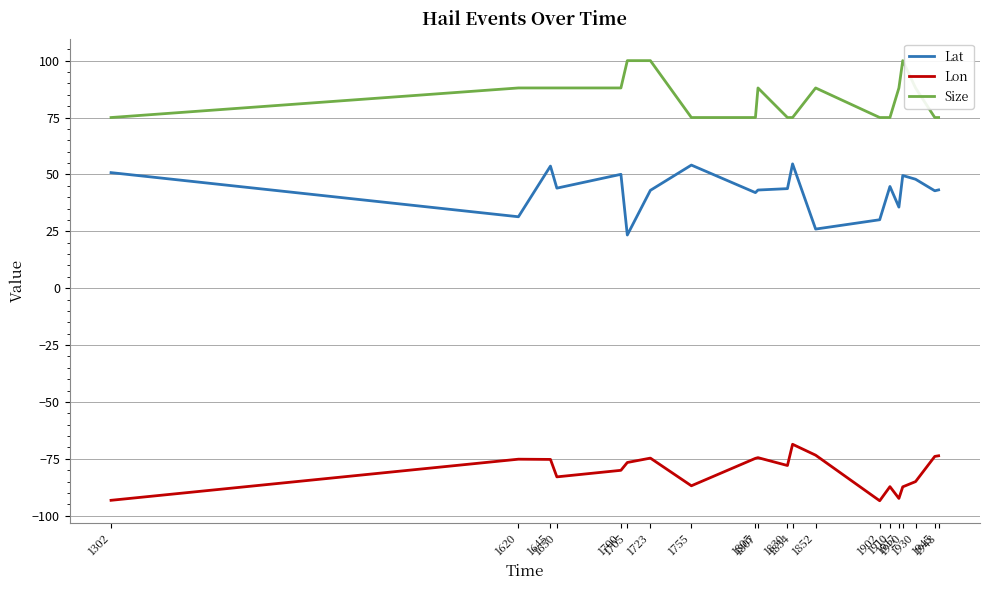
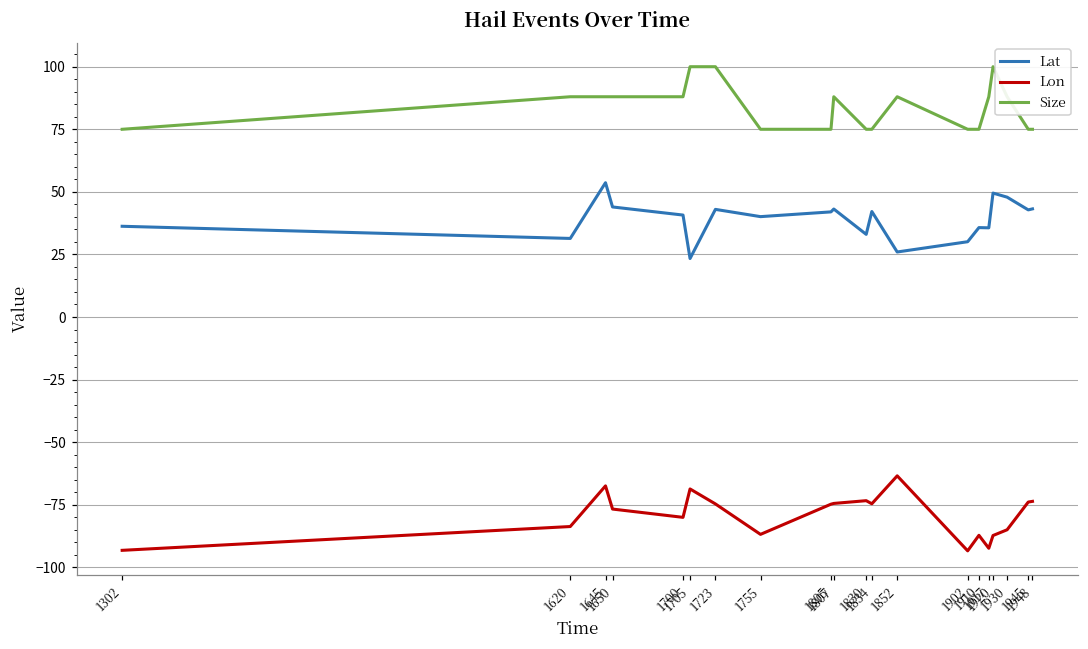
  {
    "Lat": {
-     "1302": 51,
+     "1302": 36,
      "1620": 31,
      "1645": 54,
      "1650": 44,
-     "1700": 50,
+     "1700": 41,
      "1705": 23,
      "1723": 43,
-     "1755": 54,
+     "1755": 40,
      "1805": 42,
      "1807": 43,
-     "1830": 44,
-     "1834": 55,
+     "1830": 33,
+     "1834": 42,
      "1852": 26,
      "1902": 30,
-     "1910": 45,
+     "1910": 36,
      "1917": 36,
      "1920": 50,
      "1930": 48,
      "1945": 43,
      "1948": 43
    },
    "Lon": {
      "1302": -93,
-     "1620": -75,
-     "1645": -75,
-     "1650": -83,
+     "1620": -84,
+     "1645": -67,
+     "1650": -77,
      "1700": -80,
-     "1705": -77,
+     "1705": -69,
      "1723": -75,
      "1755": -87,
      "1805": -75,
      "1807": -74,
-     "1830": -78,
-     "1834": -69,
-     "1852": -73,
+     "1830": -73,
+     "1834": -75,
+     "1852": -63,
      "1902": -93,
      "1910": -87,
      "1917": -92,
      "1920": -87,
      "1930": -85,
      "1945": -74,
      "1948": -74
    },
    "Size": {
      "1302": 75,
      "1620": 88,
      "1645": 88,
      "1650": 88,
      "1700": 88,
      "1705": 100,
      "1723": 100,
      "1755": 75,
      "1805": 75,
      "1807": 88,
      "1830": 75,
      "1834": 75,
      "1852": 88,
      "1902": 75,
      "1910": 75,
      "1917": 88,
      "1920": 100,
      "1945": 75,
      "1948": 75
    }
  }
